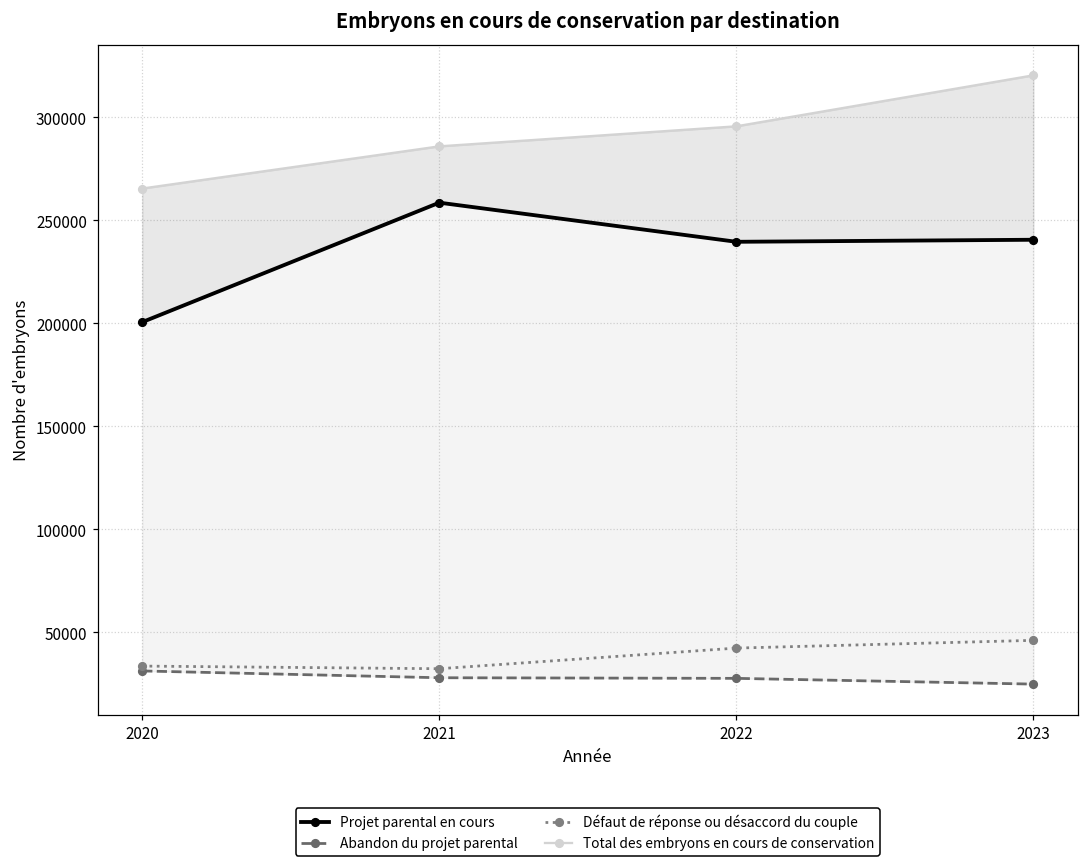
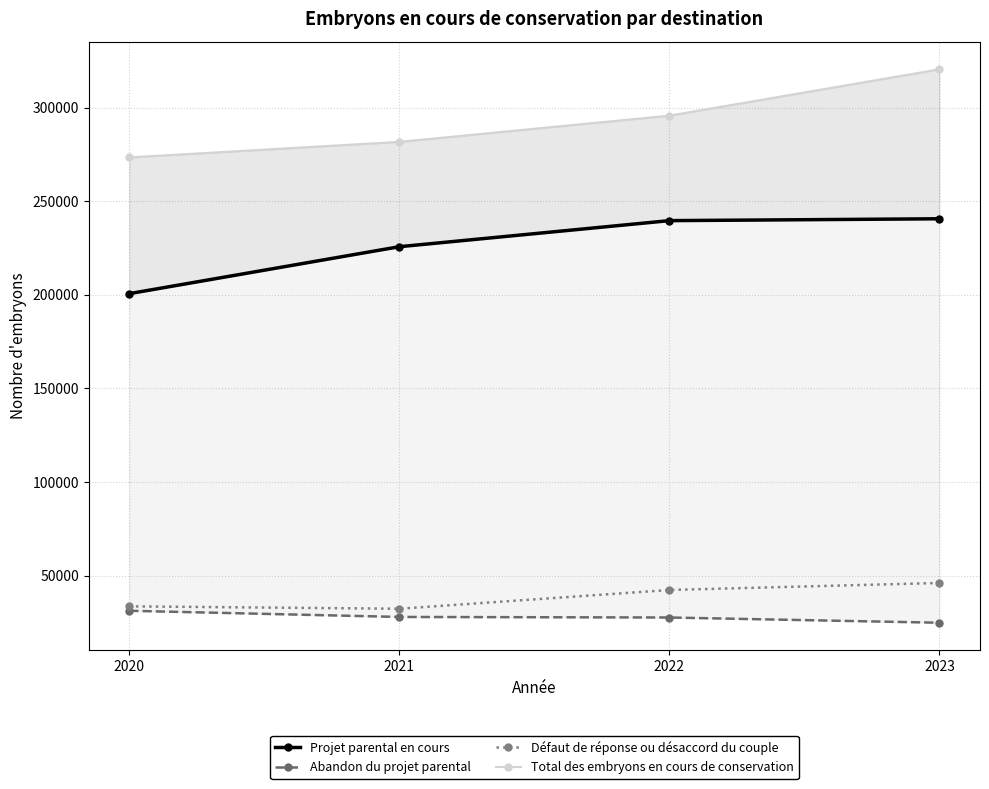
  {
    "Projet parental en cours": {
      "2020": 201000,
-     "2021": 259000,
+     "2021": 226000,
      "2022": 240000,
      "2023": 241000
    },
    "Total des embryons en cours de conservation": {
-     "2020": 265000,
-     "2021": 286000,
+     "2020": 273000,
+     "2021": 282000,
      "2022": 296000,
      "2023": 320000
    }
  }
